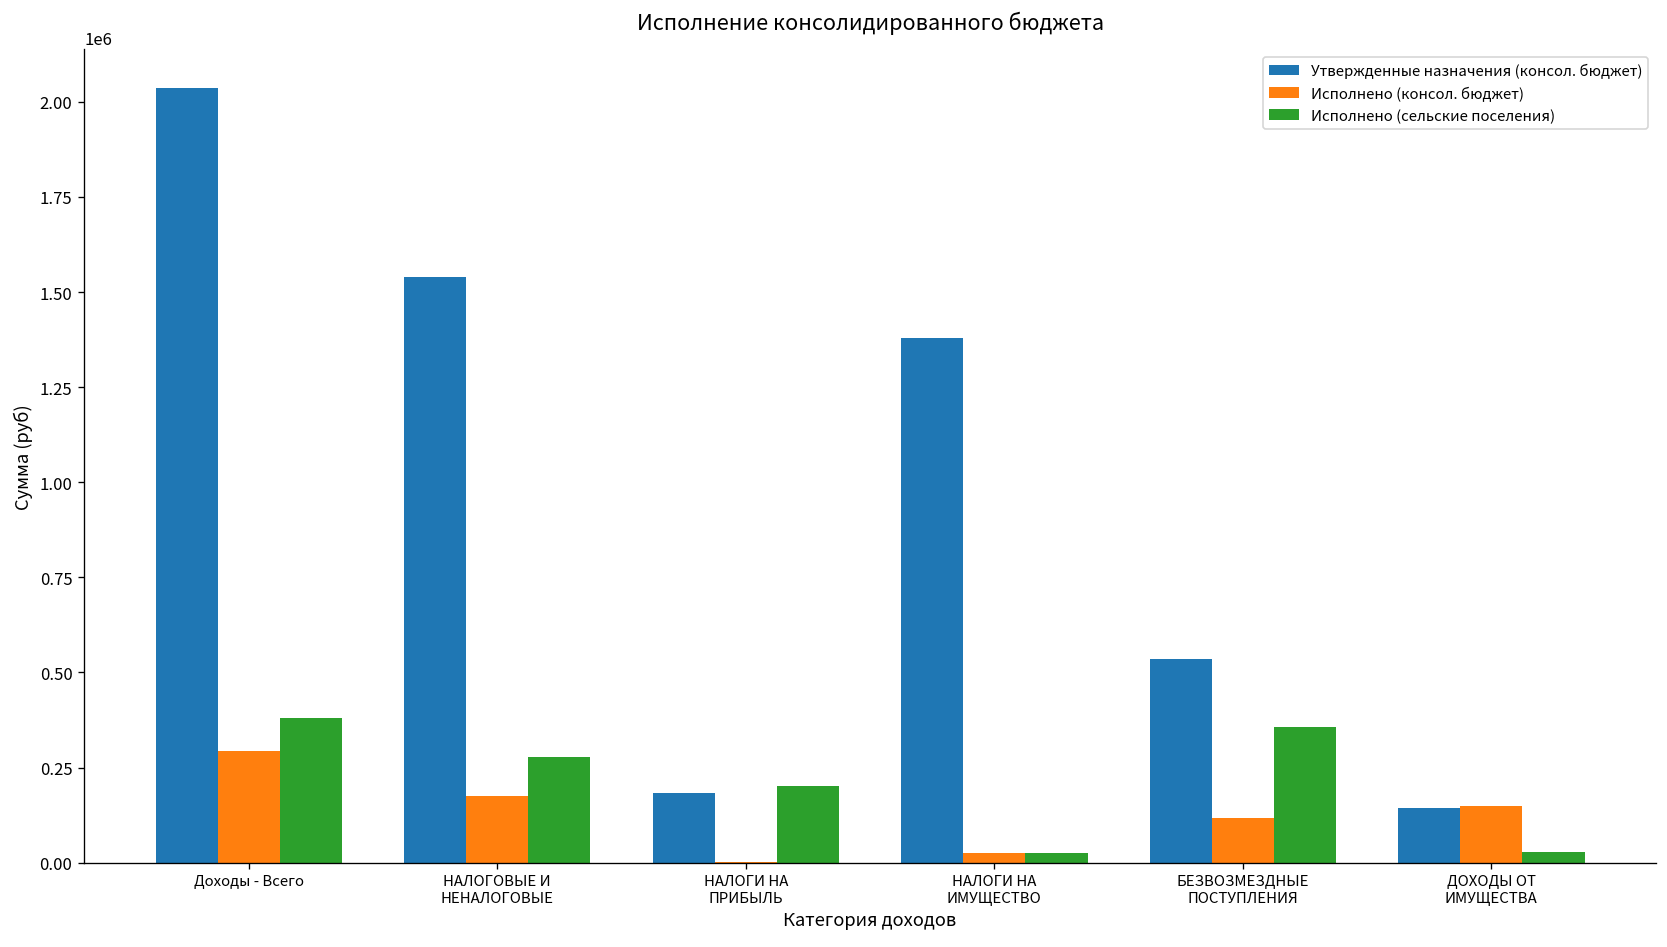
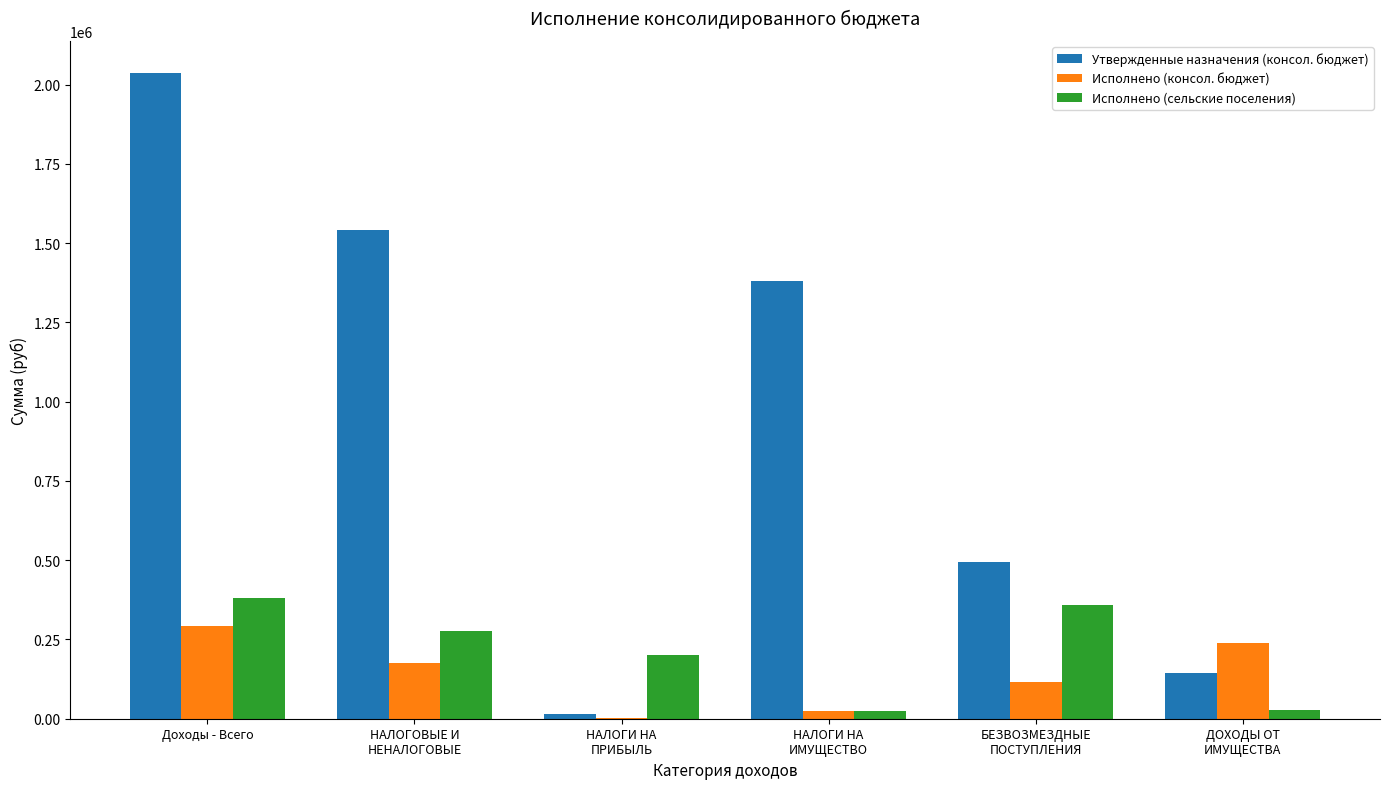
  {
    "Утвержденные назначения (консол. бюджет)": {
      "Доходы - Всего": 2040000,
      "НАЛОГОВЫЕ И НЕНАЛОГОВЫЕ": 1540000,
-     "НАЛОГИ НА ПРИБЫЛЬ": 180000,
+     "НАЛОГИ НА ПРИБЫЛЬ": 20000,
      "НАЛОГИ НА ИМУЩЕСТВО": 1380000,
-     "БЕЗВОЗМЕЗДНЫЕ ПОСТУПЛЕНИЯ": 530000,
+     "БЕЗВОЗМЕЗДНЫЕ ПОСТУПЛЕНИЯ": 500000,
      "ДОХОДЫ ОТ ИМУЩЕСТВА": 150000
    },
    "Исполнено (консол. бюджет)": {
      "Доходы - Всего": 290000,
      "НАЛОГОВЫЕ И НЕНАЛОГОВЫЕ": 180000,
      "НАЛОГИ НА ИМУЩЕСТВО": 20000,
      "БЕЗВОЗМЕЗДНЫЕ ПОСТУПЛЕНИЯ": 120000,
-     "ДОХОДЫ ОТ ИМУЩЕСТВА": 150000
+     "ДОХОДЫ ОТ ИМУЩЕСТВА": 240000
    },
    "Исполнено (сельские поселения)": {
      "Доходы - Всего": 380000,
      "НАЛОГОВЫЕ И НЕНАЛОГОВЫЕ": 280000,
      "НАЛОГИ НА ПРИБЫЛЬ": 200000,
      "НАЛОГИ НА ИМУЩЕСТВО": 20000,
      "БЕЗВОЗМЕЗДНЫЕ ПОСТУПЛЕНИЯ": 360000,
      "ДОХОДЫ ОТ ИМУЩЕСТВА": 30000
    }
  }
